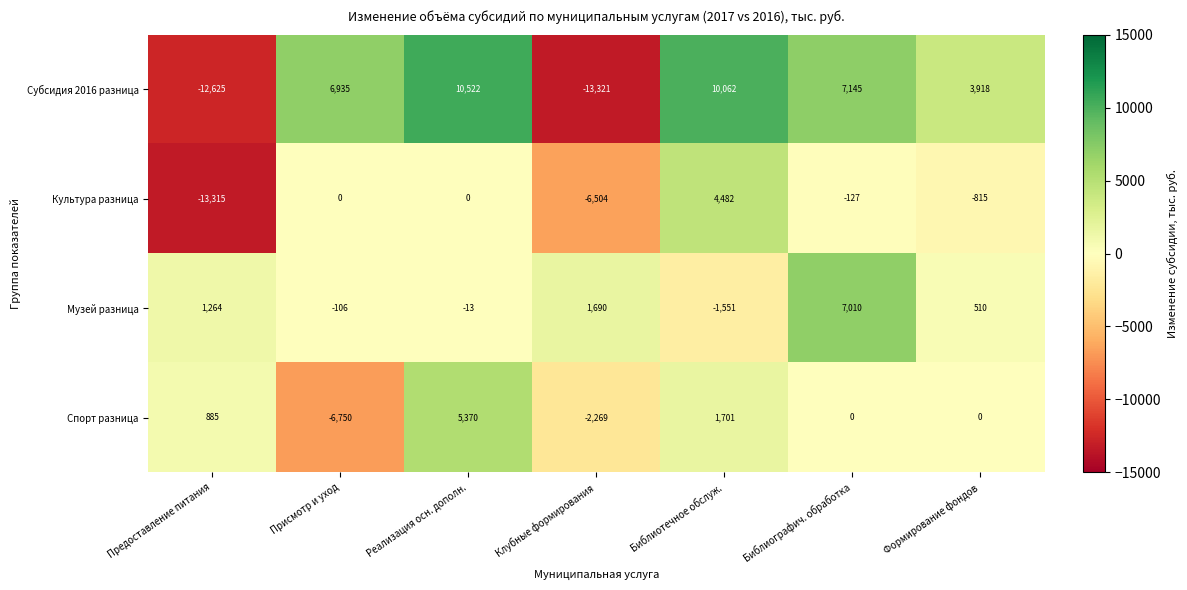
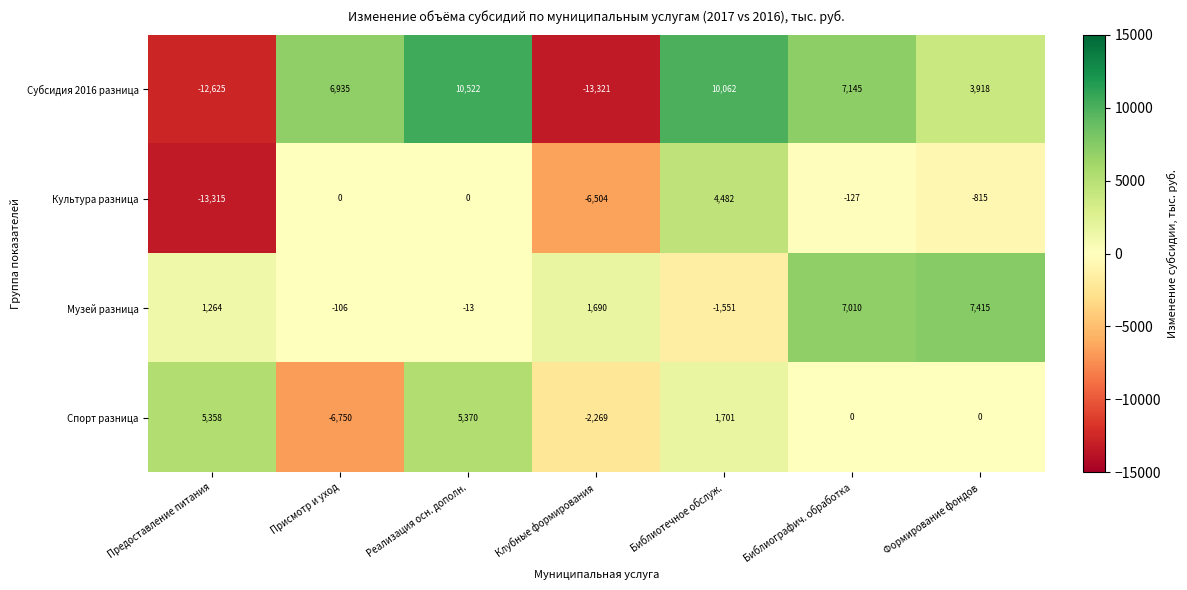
  {
    "Субсидия 2016 разница": {
      "Предоставление питания": "-12,625",
      "Присмотр и уход": "6,935",
      "Реализация осн. дополн.": "10,522",
      "Клубные формирования": "-13,321",
      "Библиотечное обслуж.": "10,062",
      "Библиографич. обработка": "7,145",
      "Формирование фондов": "3,918"
    },
    "Культура разница": {
      "Предоставление питания": "-13,315",
      "Присмотр и уход": "0",
      "Реализация осн. дополн.": "0",
      "Клубные формирования": "-6,504",
      "Библиотечное обслуж.": "4,482",
      "Библиографич. обработка": "-127",
      "Формирование фондов": "-815"
    },
    "Музей разница": {
      "Предоставление питания": "1,264",
      "Присмотр и уход": "-106",
      "Реализация осн. дополн.": "-13",
      "Клубные формирования": "1,690",
      "Библиотечное обслуж.": "-1,551",
      "Библиографич. обработка": "7,010",
-     "Формирование фондов": "510"
+     "Формирование фондов": "7,415"
    },
    "Спорт разница": {
-     "Предоставление питания": "885",
+     "Предоставление питания": "5,358",
      "Присмотр и уход": "-6,750",
      "Реализация осн. дополн.": "5,370",
      "Клубные формирования": "-2,269",
      "Библиотечное обслуж.": "1,701",
      "Библиографич. обработка": "0",
      "Формирование фондов": "0"
    }
  }
